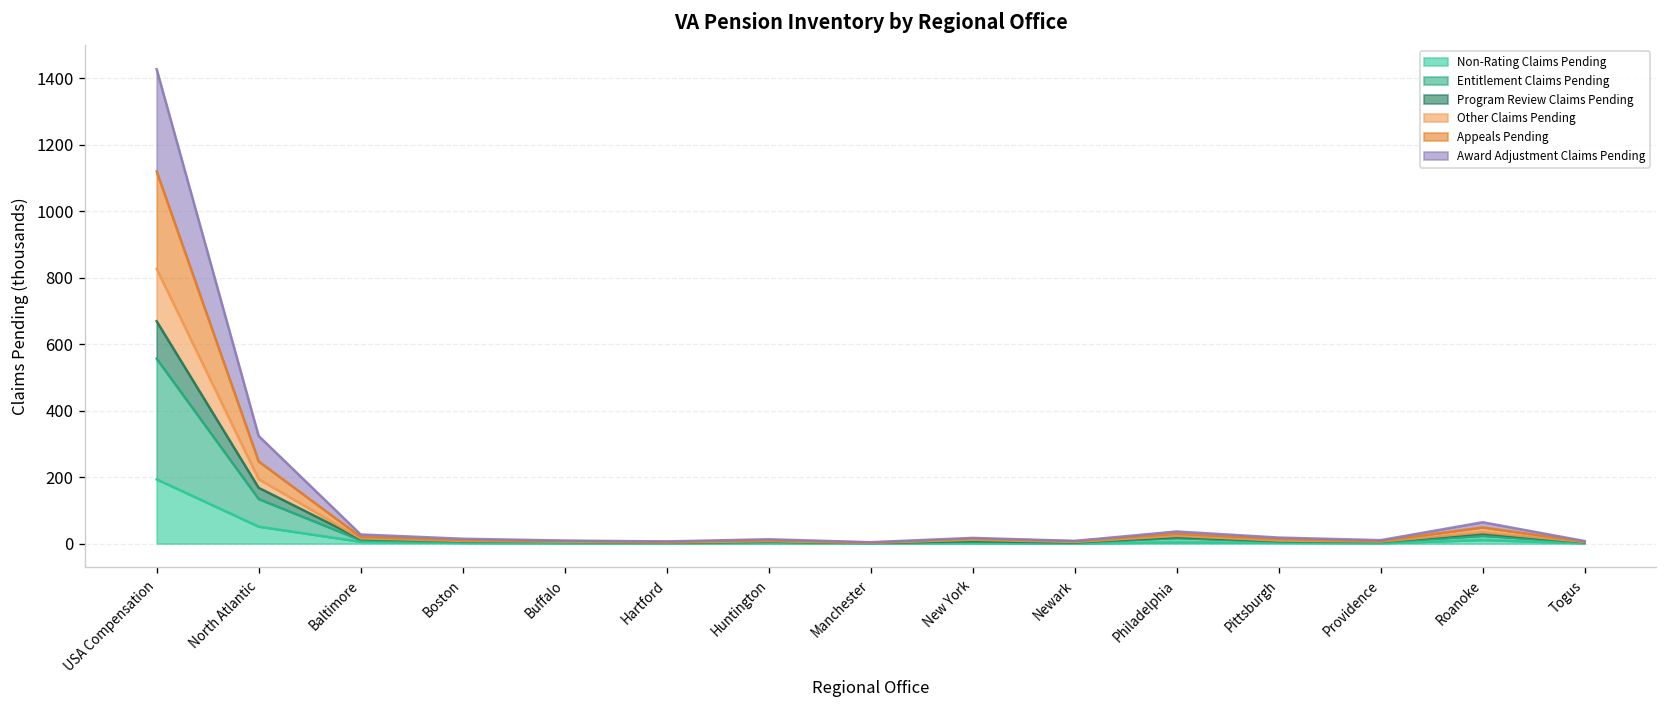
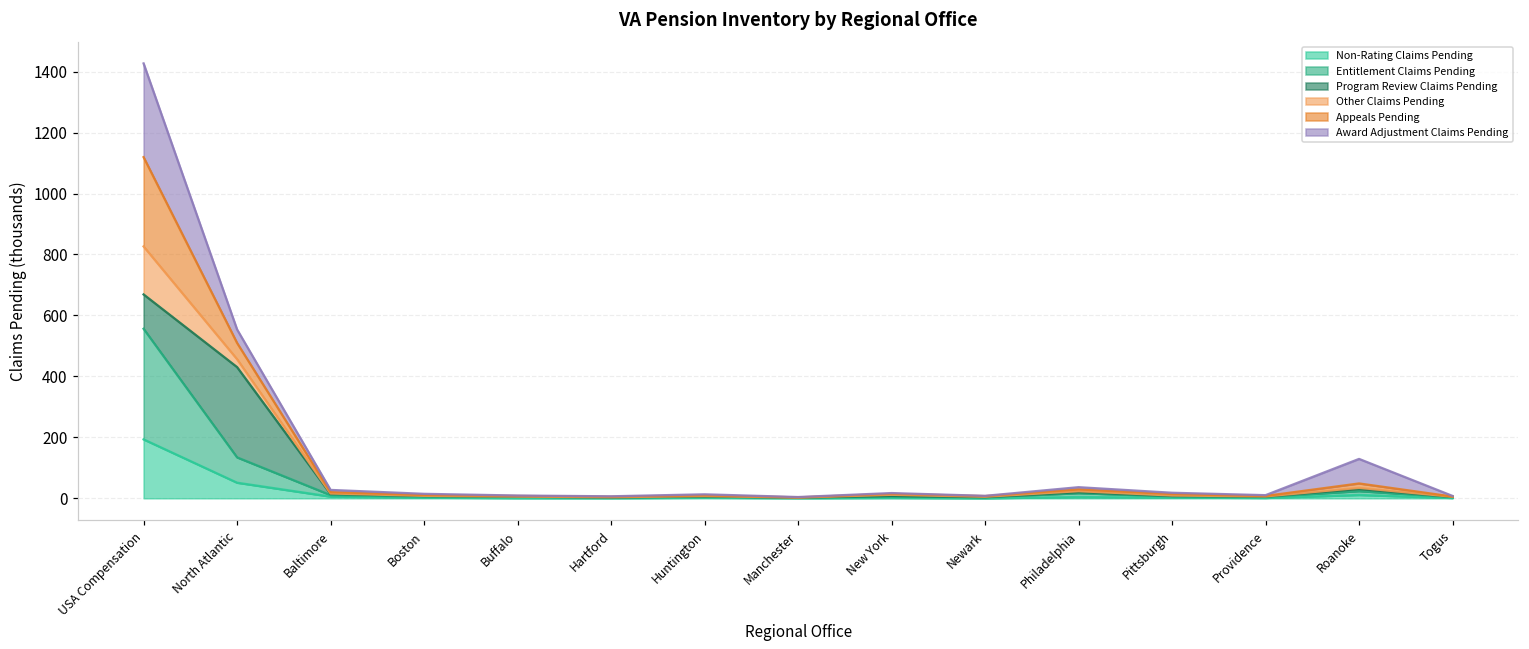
  {
    "Program Review Claims Pending": {
      "USA Compensation": 110,
-     "North Atlantic": 30
+     "North Atlantic": 300
    },
    "Award Adjustment Claims Pending": {
      "USA Compensation": 310,
-     "North Atlantic": 80,
-     "Roanoke": 20
+     "North Atlantic": 40,
+     "Roanoke": 80
    }
  }
